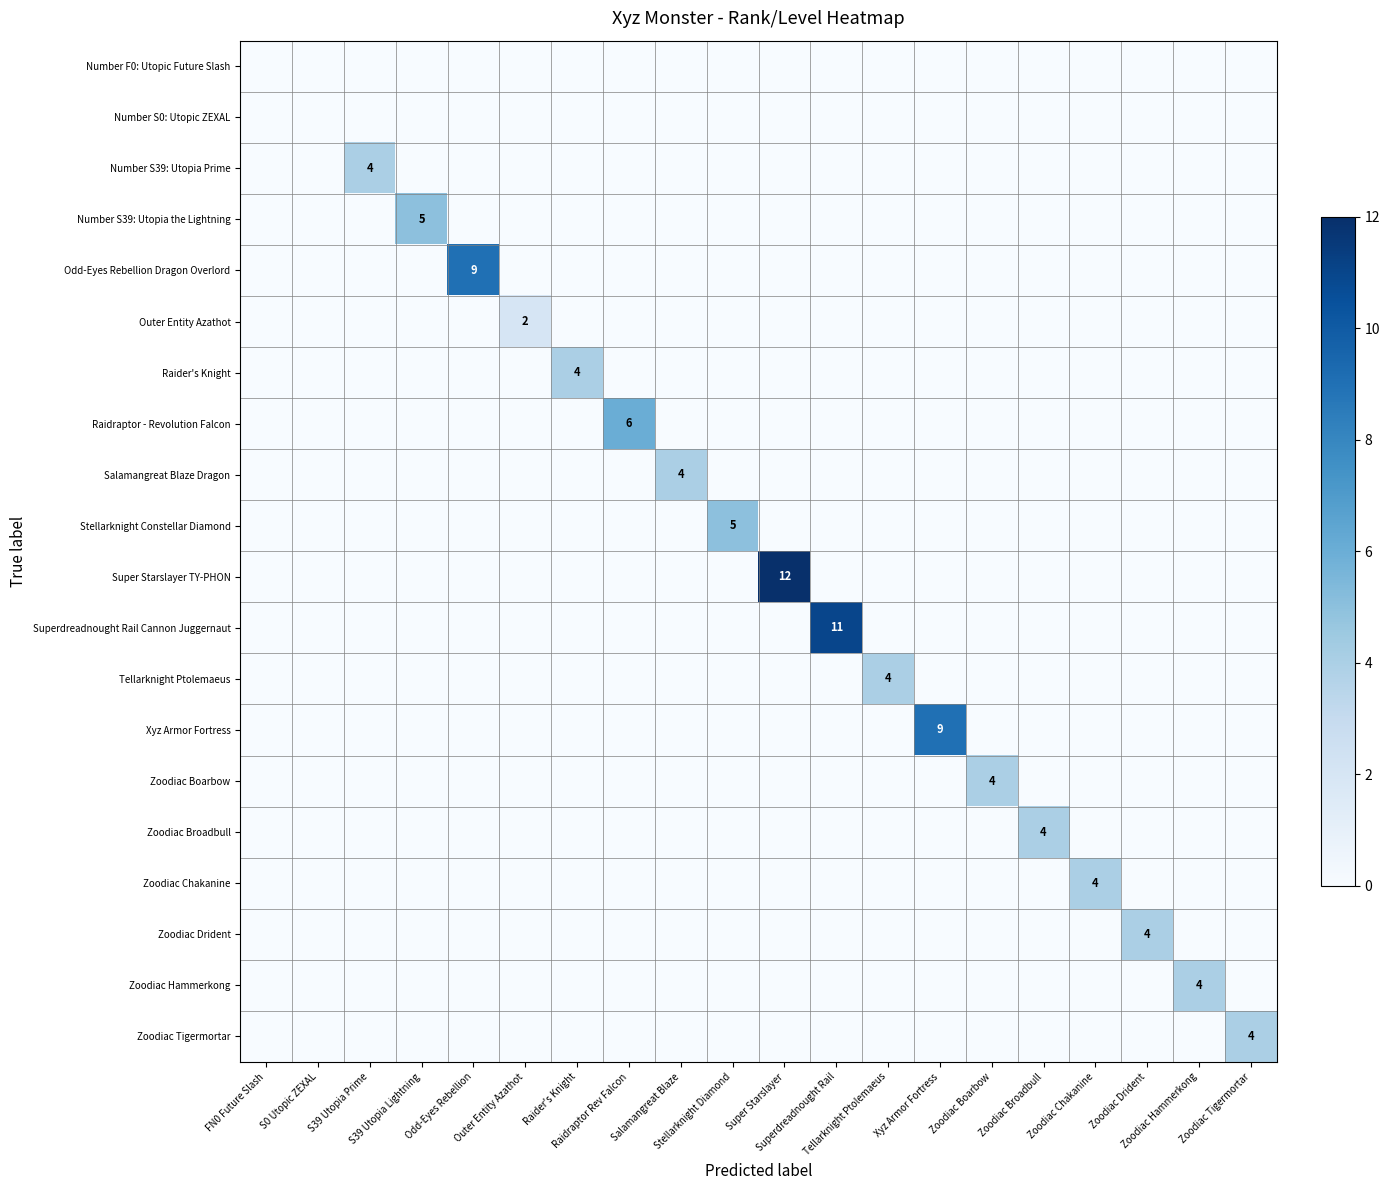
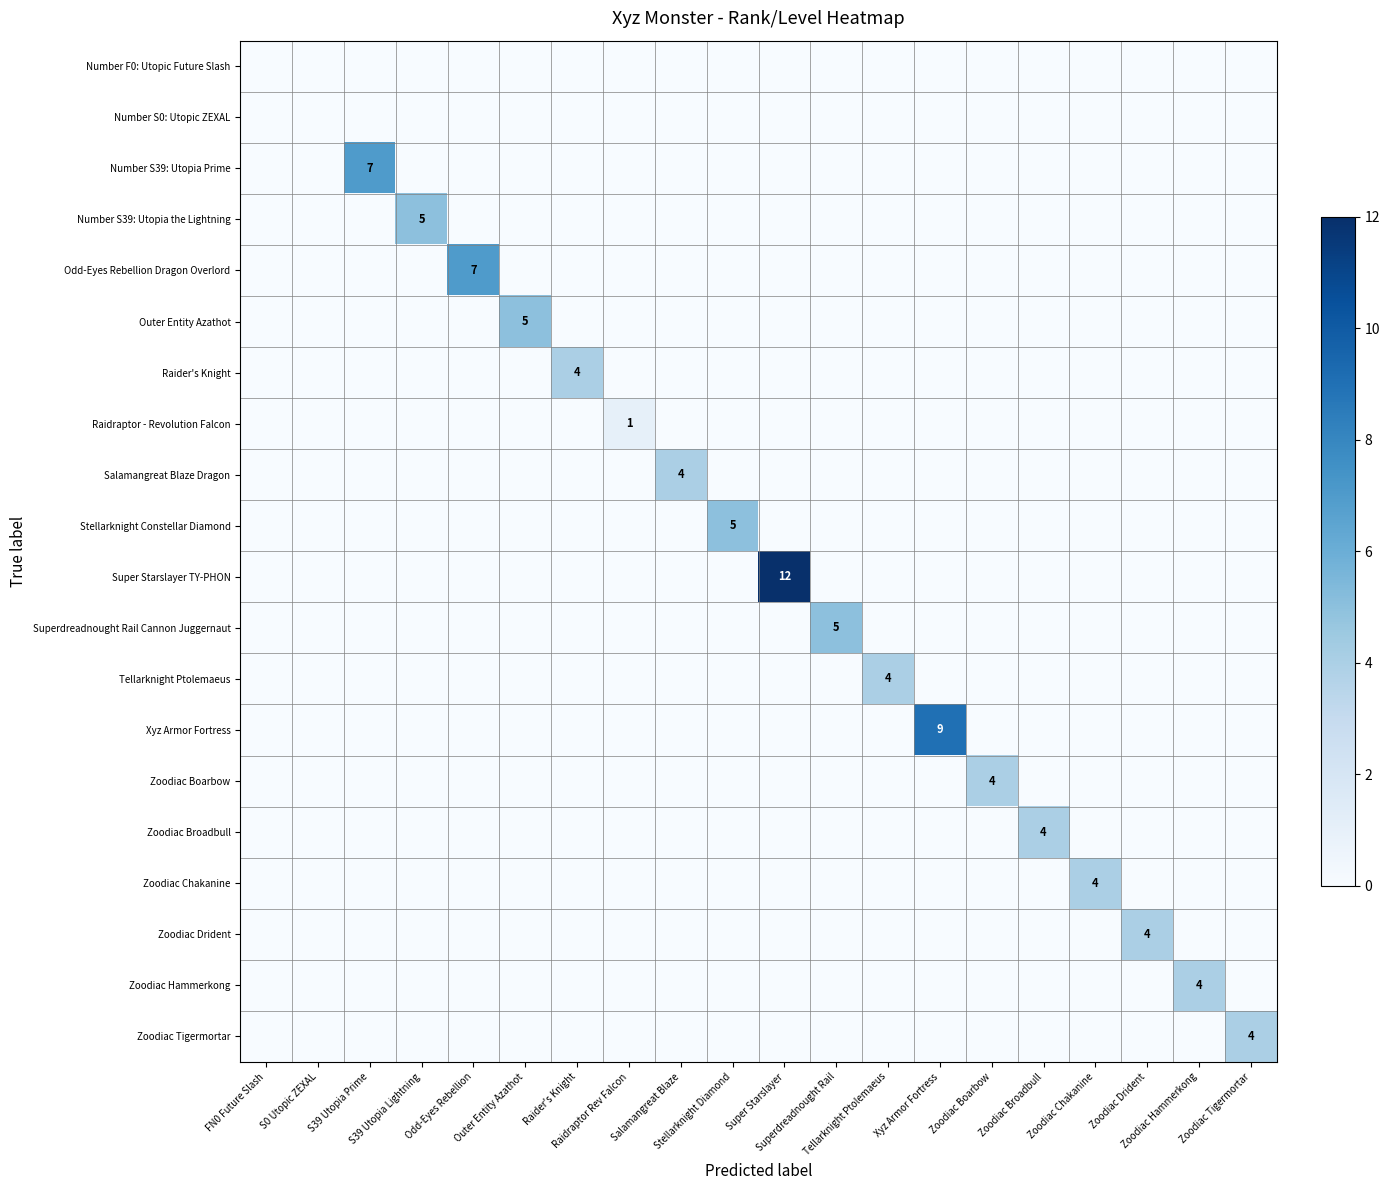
  {
    "Number S39: Utopia Prime": {
-     "S39 Utopia Prime": 4
+     "S39 Utopia Prime": 7
    },
    "Number S39: Utopia the Lightning": {
      "S39 Utopia Lightning": 5
    },
    "Odd-Eyes Rebellion Dragon Overlord": {
-     "Odd-Eyes Rebellion": 9
+     "Odd-Eyes Rebellion": 7
    },
    "Outer Entity Azathot": {
-     "Outer Entity Azathot": 2
+     "Outer Entity Azathot": 5
    },
    "Raider's Knight": {
      "Raider's Knight": 4
    },
    "Raidraptor - Revolution Falcon": {
-     "Raidraptor Rev Falcon": 6
+     "Raidraptor Rev Falcon": 1
    },
    "Salamangreat Blaze Dragon": {
      "Salamangreat Blaze": 4
    },
    "Stellarknight Constellar Diamond": {
      "Stellarknight Diamond": 5
    },
    "Super Starslayer TY-PHON": {
      "Super Starslayer": 12
    },
    "Superdreadnought Rail Cannon Juggernaut": {
-     "Superdreadnought Rail": 11
+     "Superdreadnought Rail": 5
    },
    "Tellarknight Ptolemaeus": {
      "Tellarknight Ptolemaeus": 4
    },
    "Xyz Armor Fortress": {
      "Xyz Armor Fortress": 9
    },
    "Zoodiac Boarbow": {
      "Zoodiac Boarbow": 4
    },
    "Zoodiac Broadbull": {
      "Zoodiac Broadbull": 4
    },
    "Zoodiac Chakanine": {
      "Zoodiac Chakanine": 4
    },
    "Zoodiac Drident": {
      "Zoodiac Drident": 4
    },
    "Zoodiac Hammerkong": {
      "Zoodiac Hammerkong": 4
    },
    "Zoodiac Tigermortar": {
      "Zoodiac Tigermortar": 4
    }
  }
